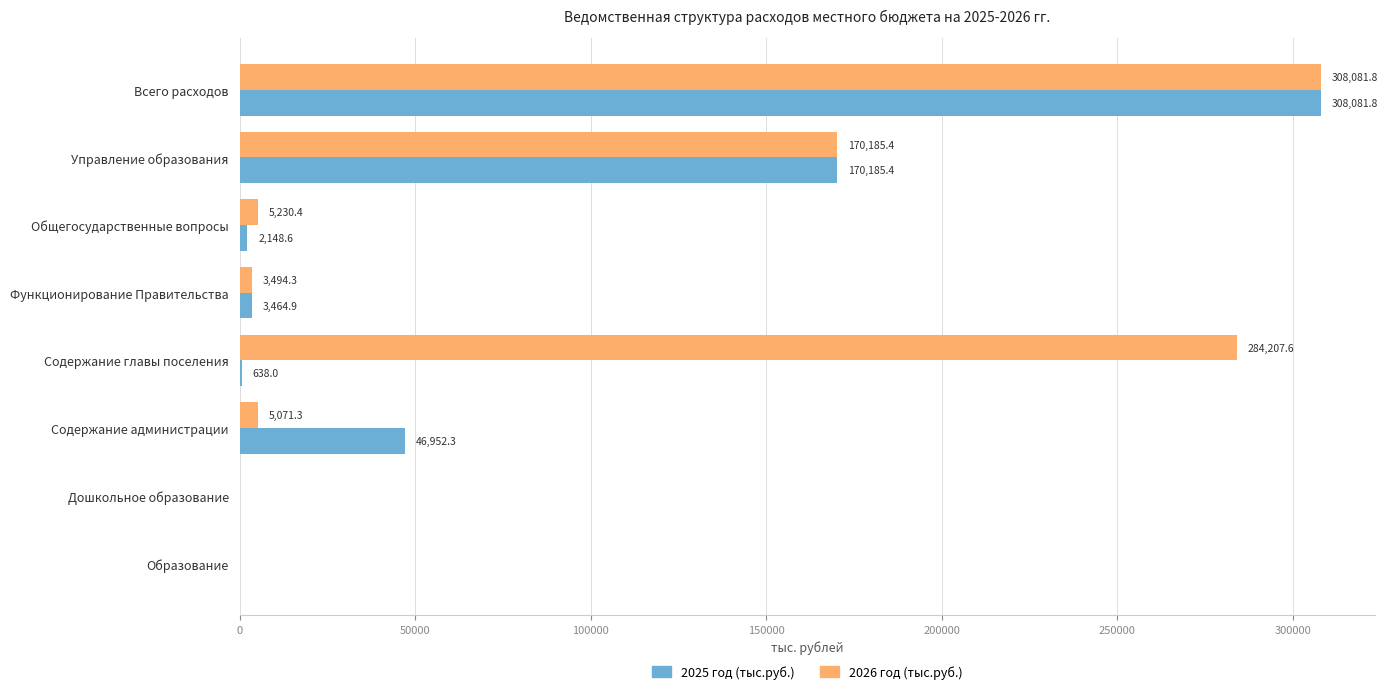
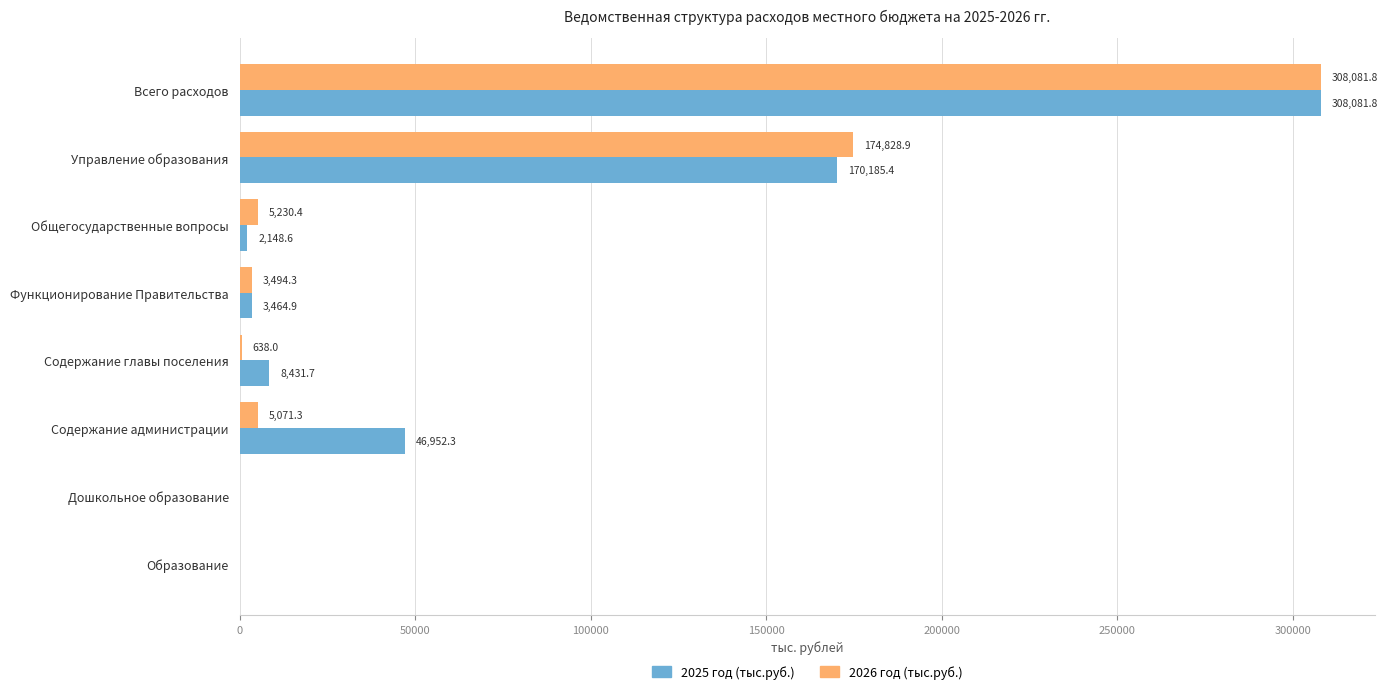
  {
    "2025 год (тыс.руб.)": {
      "Всего расходов": "308,081.8",
      "Управление образования": "170,185.4",
      "Общегосударственные вопросы": "2,148.6",
      "Функционирование Правительства": "3,464.9",
-     "Содержание главы поселения": "638.0",
+     "Содержание главы поселения": "8,431.7",
      "Содержание администрации": "46,952.3"
    },
    "2026 год (тыс.руб.)": {
      "Всего расходов": "308,081.8",
-     "Управление образования": "170,185.4",
+     "Управление образования": "174,828.9",
      "Общегосударственные вопросы": "5,230.4",
      "Функционирование Правительства": "3,494.3",
-     "Содержание главы поселения": "284,207.6",
+     "Содержание главы поселения": "638.0",
      "Содержание администрации": "5,071.3"
    }
  }
